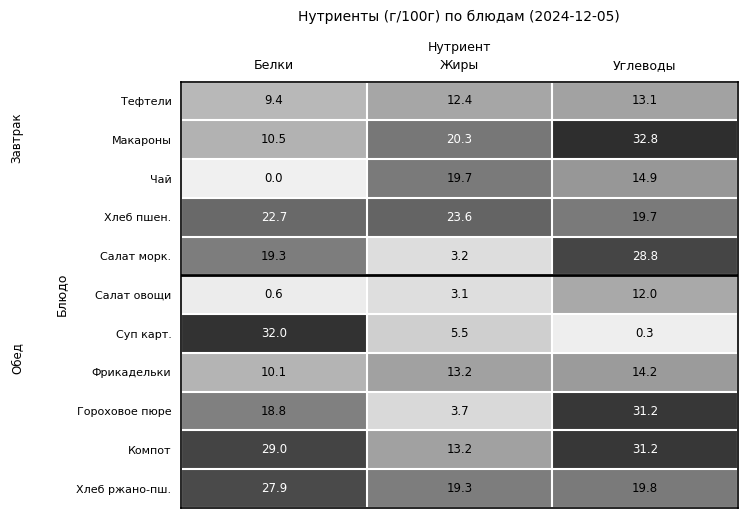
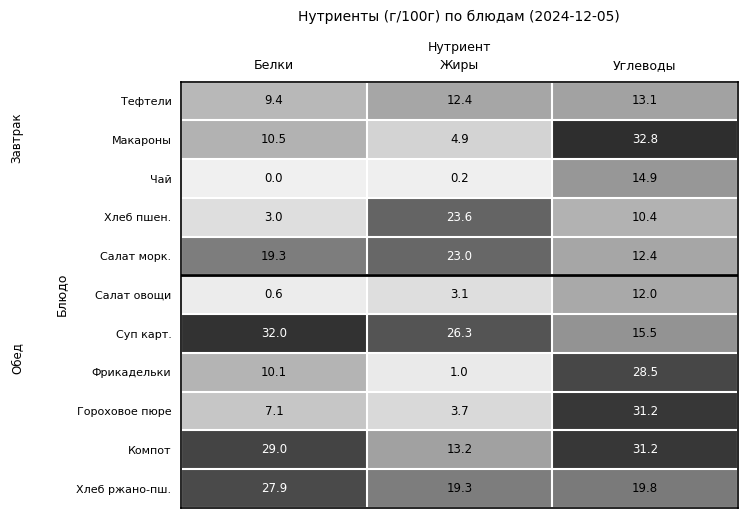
  {
    "Тефтели": {
      "Белки": 9.4,
      "Жиры": 12.4,
      "Углеводы": 13.1
    },
    "Макароны": {
      "Белки": 10.5,
-     "Жиры": 20.3,
+     "Жиры": 4.9,
      "Углеводы": 32.8
    },
    "Чай": {
      "Белки": 0.0,
-     "Жиры": 19.7,
+     "Жиры": 0.2,
      "Углеводы": 14.9
    },
    "Хлеб пшен.": {
-     "Белки": 22.7,
+     "Белки": 3.0,
      "Жиры": 23.6,
-     "Углеводы": 19.7
+     "Углеводы": 10.4
    },
    "Салат морк.": {
      "Белки": 19.3,
-     "Жиры": 3.2,
-     "Углеводы": 28.8
+     "Жиры": 23.0,
+     "Углеводы": 12.4
    },
    "Салат овощи": {
      "Белки": 0.6,
      "Жиры": 3.1,
      "Углеводы": 12.0
    },
    "Суп карт.": {
      "Белки": 32.0,
-     "Жиры": 5.5,
-     "Углеводы": 0.3
+     "Жиры": 26.3,
+     "Углеводы": 15.5
    },
    "Фрикадельки": {
      "Белки": 10.1,
-     "Жиры": 13.2,
-     "Углеводы": 14.2
+     "Жиры": 1.0,
+     "Углеводы": 28.5
    },
    "Гороховое пюре": {
-     "Белки": 18.8,
+     "Белки": 7.1,
      "Жиры": 3.7,
      "Углеводы": 31.2
    },
    "Компот": {
      "Белки": 29.0,
      "Жиры": 13.2,
      "Углеводы": 31.2
    },
    "Хлеб ржано-пш.": {
      "Белки": 27.9,
      "Жиры": 19.3,
      "Углеводы": 19.8
    }
  }
